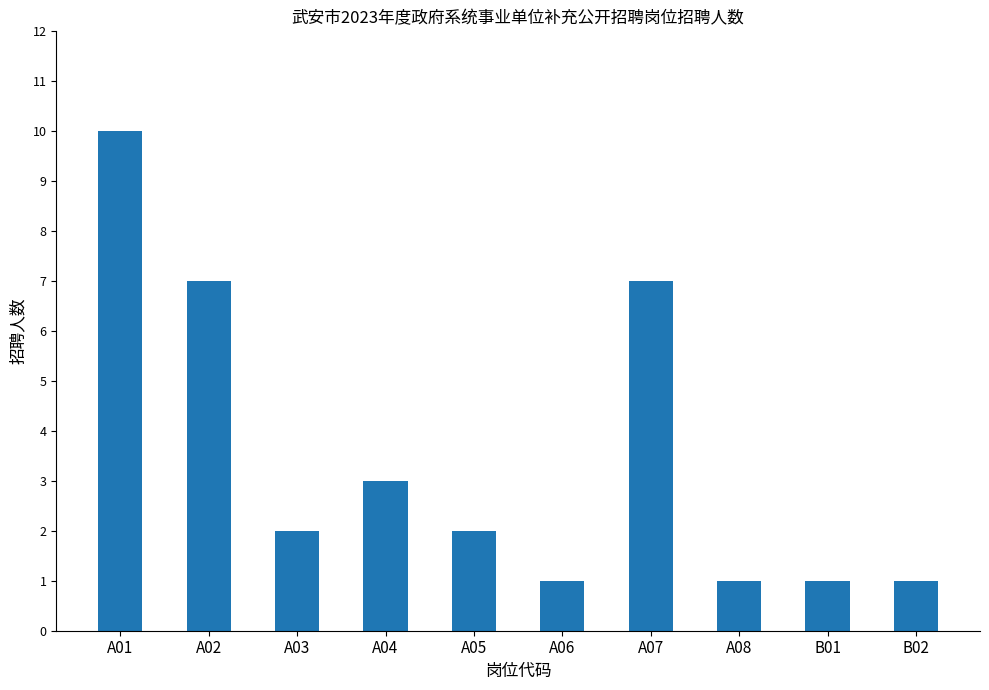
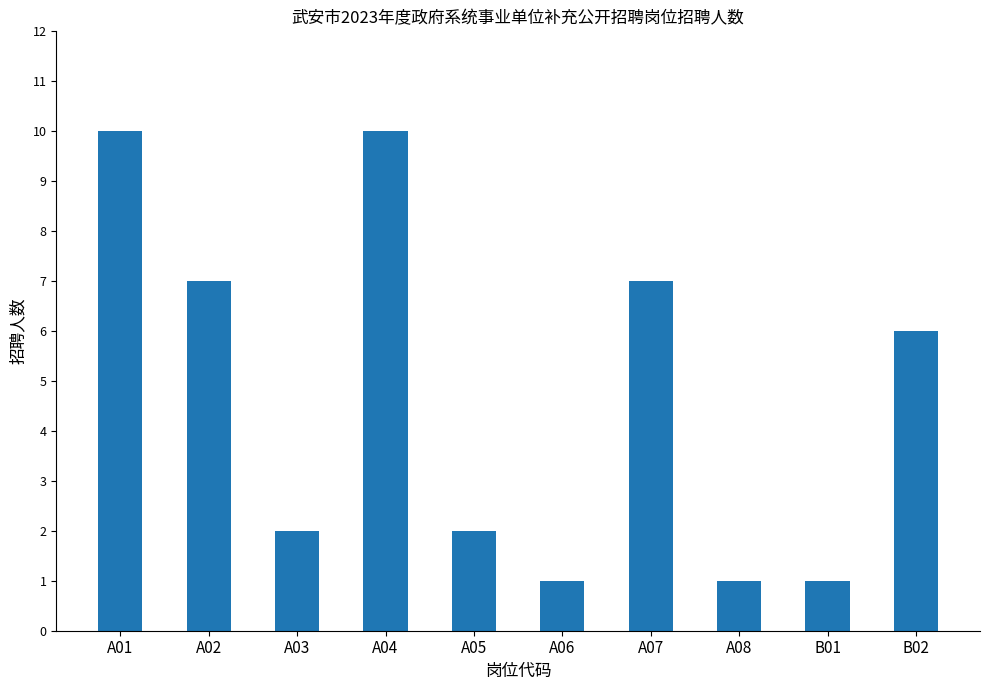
  {
    "A01": 10,
    "A02": 7,
    "A03": 2,
-   "A04": 3,
+   "A04": 10,
    "A05": 2,
    "A06": 1,
    "A07": 7,
    "A08": 1,
    "B01": 1,
-   "B02": 1
+   "B02": 6
  }
